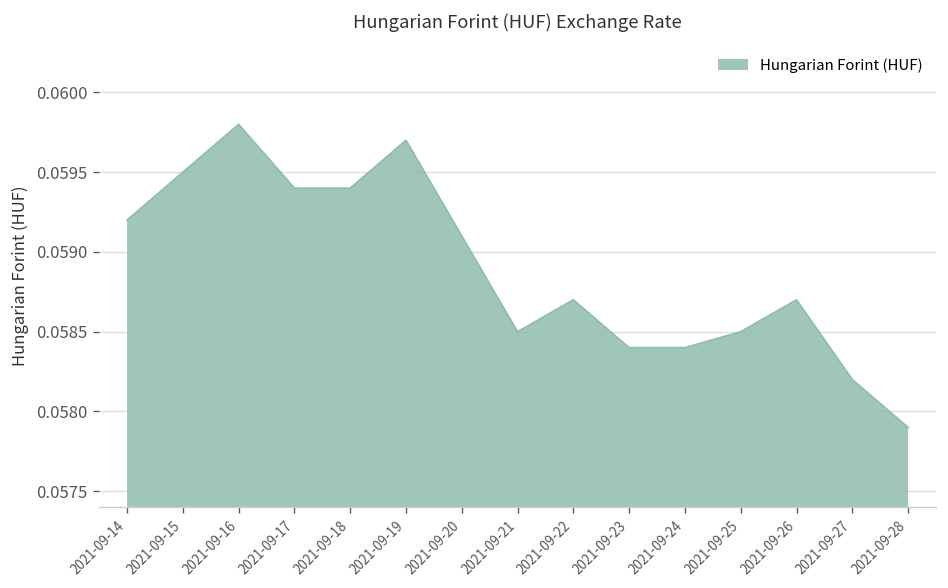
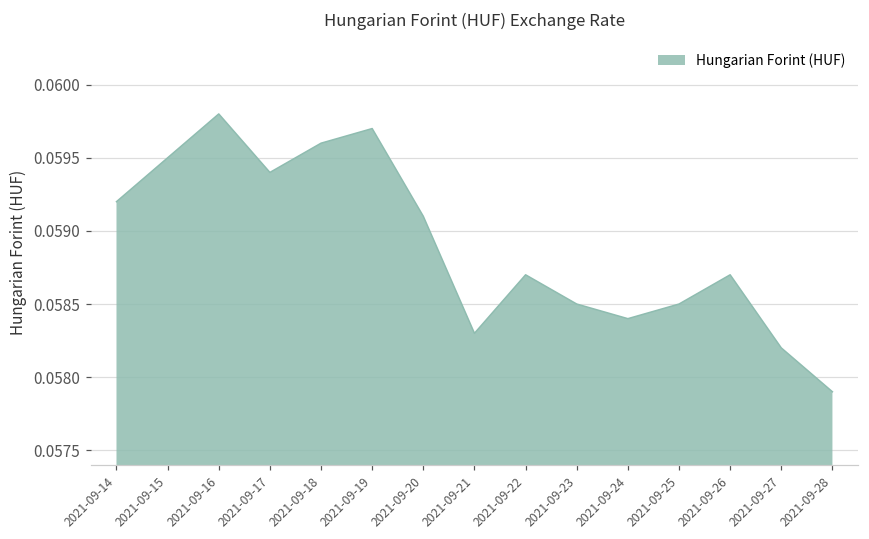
  {
    "2021-09-14": 0.0592,
    "2021-09-15": 0.0595,
    "2021-09-16": 0.0598,
    "2021-09-17": 0.0594,
-   "2021-09-18": 0.0594,
+   "2021-09-18": 0.0596,
    "2021-09-19": 0.0597,
    "2021-09-20": 0.0591,
-   "2021-09-21": 0.0585,
+   "2021-09-21": 0.0583,
    "2021-09-22": 0.0587,
-   "2021-09-23": 0.0584,
+   "2021-09-23": 0.0585,
    "2021-09-24": 0.0584,
    "2021-09-25": 0.0585,
    "2021-09-26": 0.0587,
    "2021-09-27": 0.0582,
    "2021-09-28": 0.0579
  }
